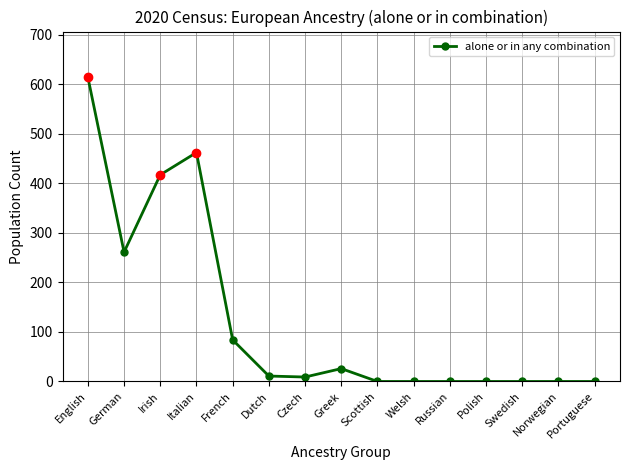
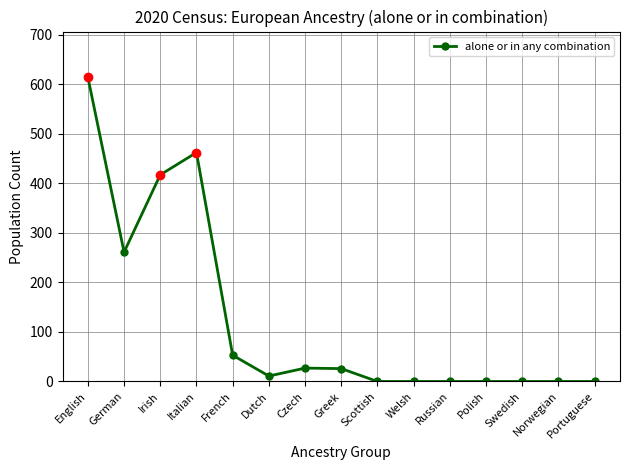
  {
    "alone or in any combination": {
      "German": 260,
-     "French": 80,
+     "French": 50,
      "Dutch": 10,
-     "Czech": 10,
+     "Czech": 30,
      "Greek": 30,
      "Scottish": 0,
      "Welsh": 0,
      "Russian": 0,
      "Polish": 0,
      "Swedish": 0,
      "Norwegian": 0,
      "Portuguese": 0
    }
  }
